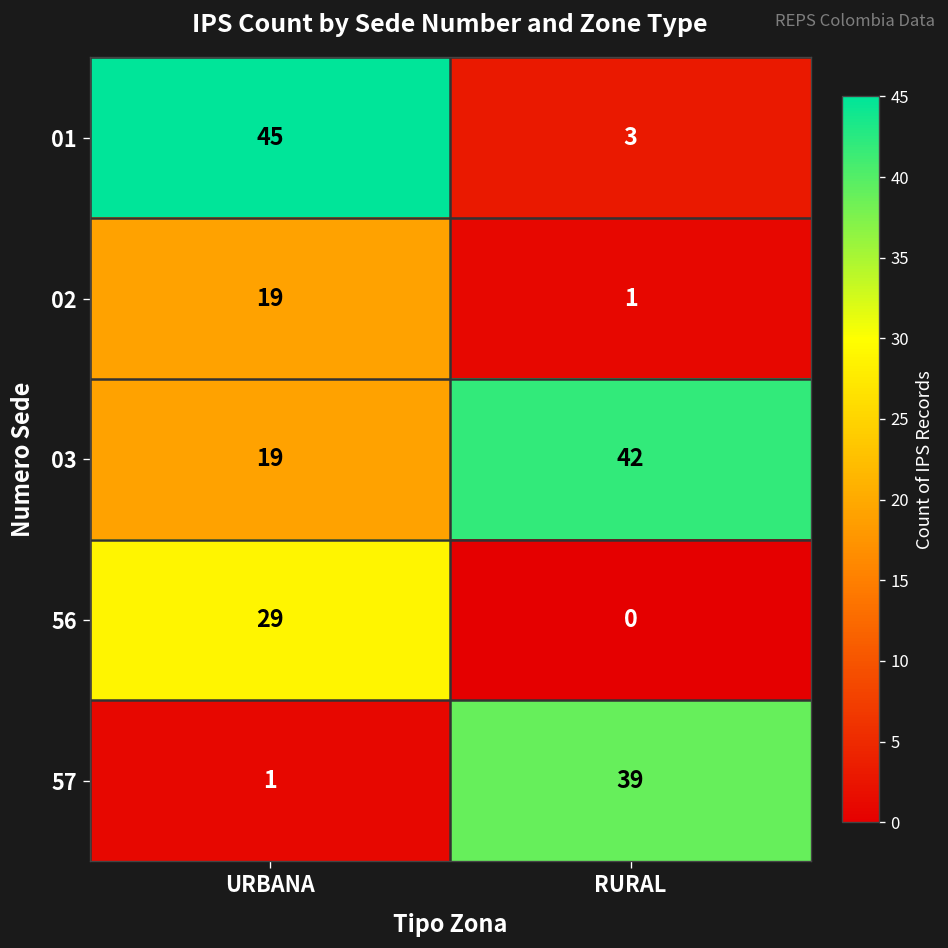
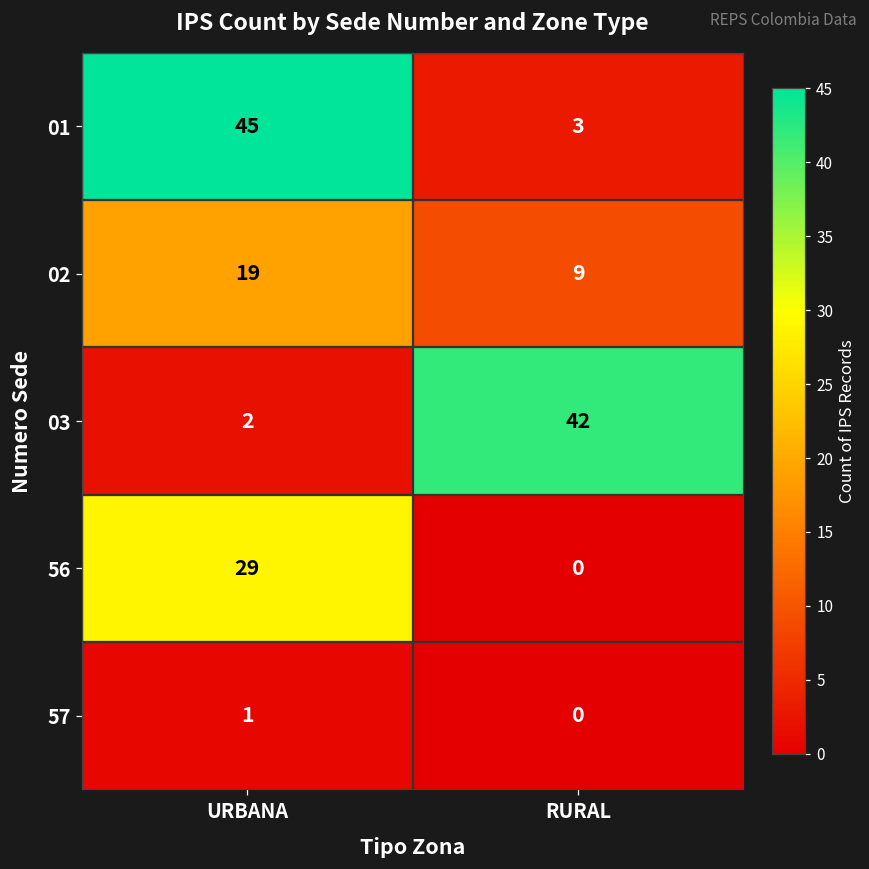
  {
    "01": {
      "URBANA": 45,
      "RURAL": 3
    },
    "02": {
      "URBANA": 19,
-     "RURAL": 1
+     "RURAL": 9
    },
    "03": {
-     "URBANA": 19,
+     "URBANA": 2,
      "RURAL": 42
    },
    "56": {
      "URBANA": 29,
      "RURAL": 0
    },
    "57": {
      "URBANA": 1,
-     "RURAL": 39
+     "RURAL": 0
    }
  }
